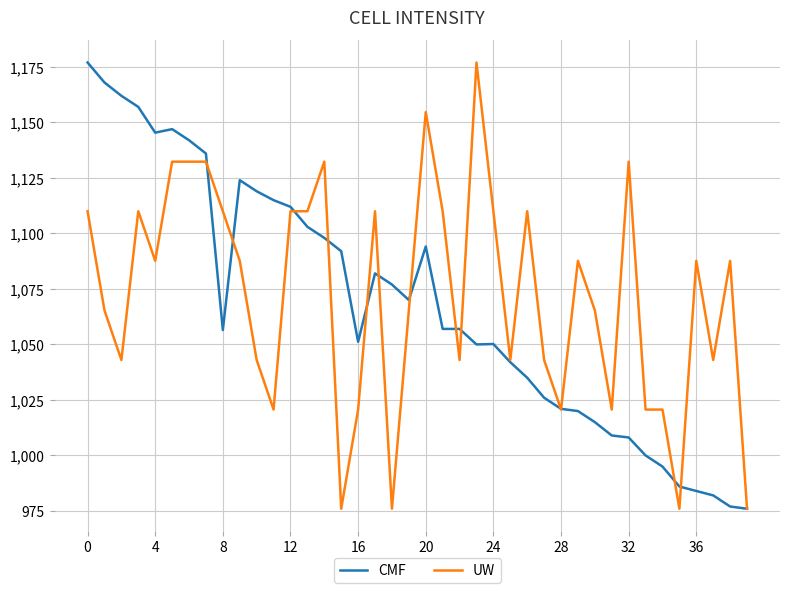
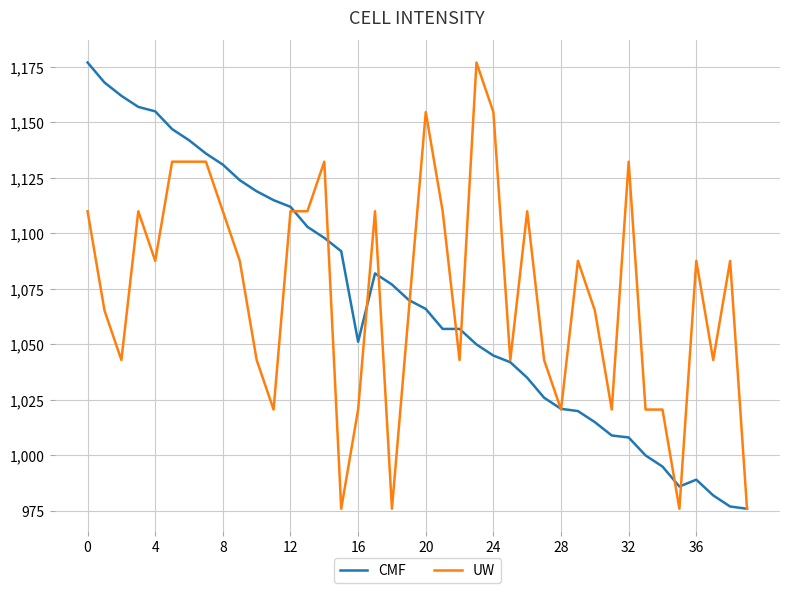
  {
    "CMF": {
      "0": "1,177",
-     "4": "1,145",
-     "8": "1,057",
+     "4": "1,155",
+     "8": "1,131",
      "12": "1,112",
      "16": "1,051",
-     "20": "1,094",
-     "24": "1,050",
+     "20": "1,066",
+     "24": "1,045",
      "32": "1,008",
-     "36": "984"
+     "36": "989"
    },
    "UW": {
      "0": "1,110",
      "4": "1,088",
      "8": "1,110",
      "12": "1,110",
      "16": "1,021",
      "20": "1,155",
-     "24": "1,110",
+     "24": "1,155",
      "32": "1,132",
      "36": "1,088"
    }
  }
